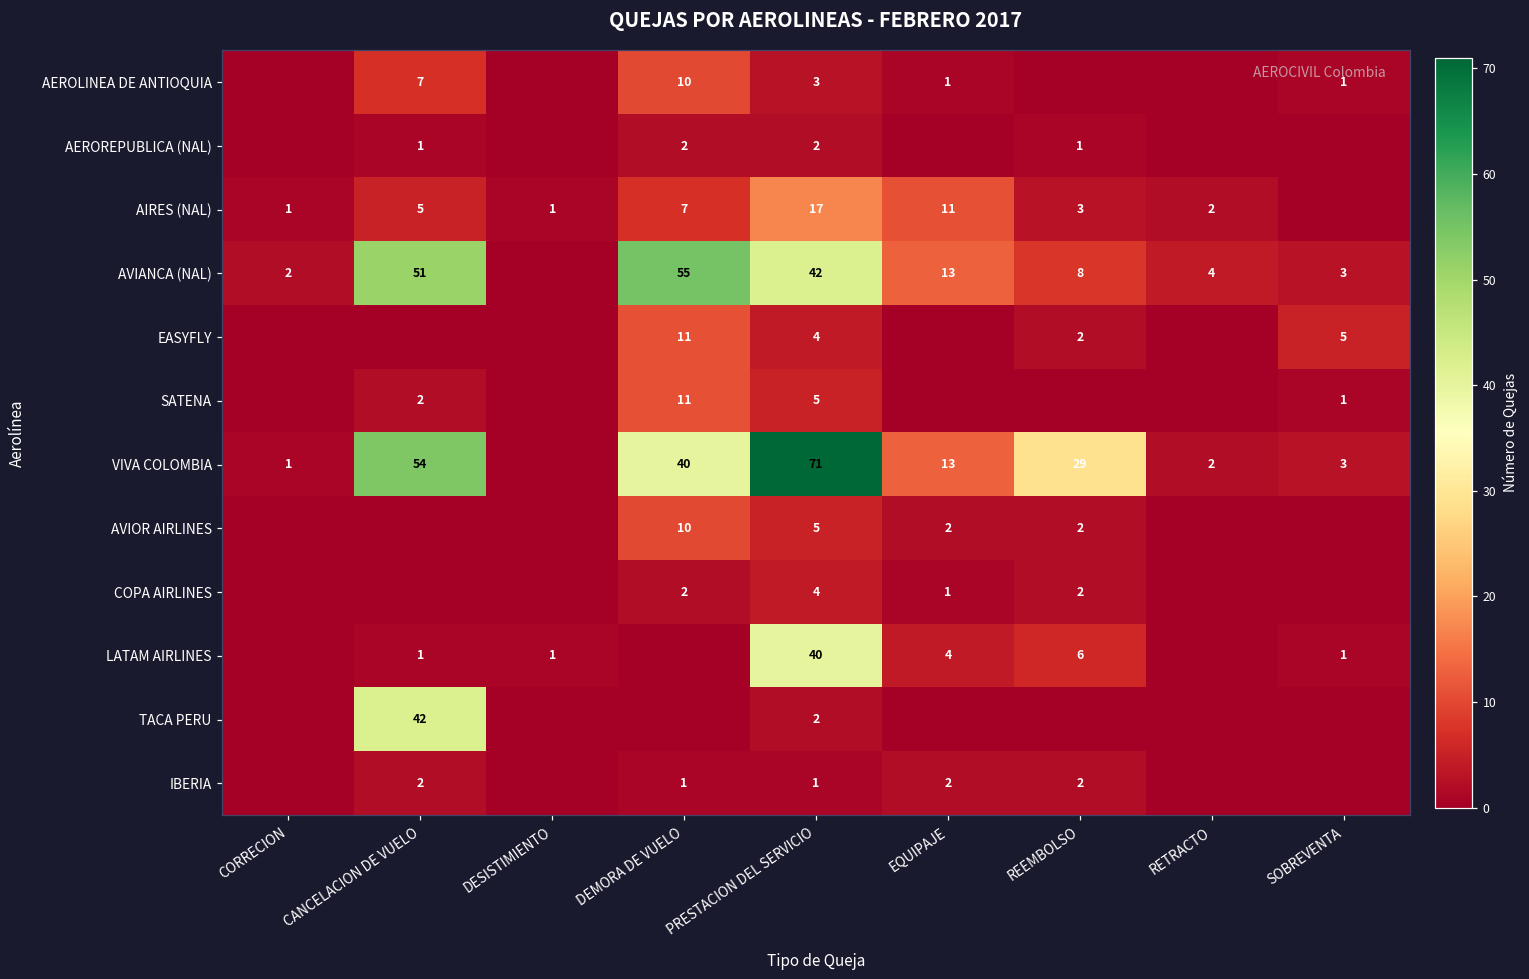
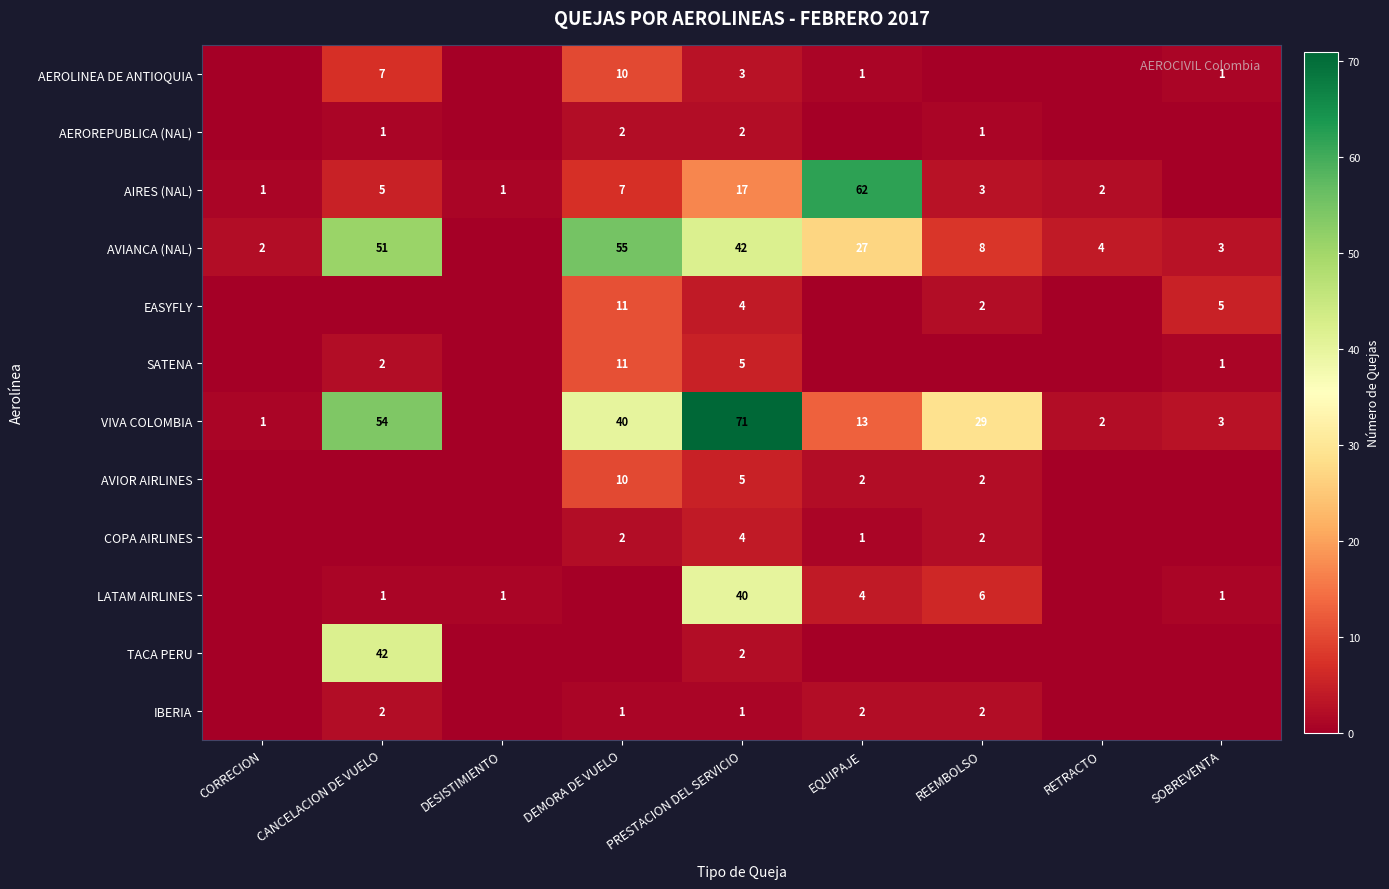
  {
    "AEROLINEA DE ANTIOQUIA": {
      "CANCELACION DE VUELO": 7,
      "DEMORA DE VUELO": 10,
      "PRESTACION DEL SERVICIO": 3,
      "EQUIPAJE": 1
    },
    "AEROREPUBLICA (NAL)": {
      "CANCELACION DE VUELO": 1,
      "DEMORA DE VUELO": 2,
      "PRESTACION DEL SERVICIO": 2,
      "REEMBOLSO": 1
    },
    "AIRES (NAL)": {
      "CORRECION": 1,
      "CANCELACION DE VUELO": 5,
      "DESISTIMIENTO": 1,
      "DEMORA DE VUELO": 7,
      "PRESTACION DEL SERVICIO": 17,
-     "EQUIPAJE": 11,
+     "EQUIPAJE": 62,
      "REEMBOLSO": 3,
      "RETRACTO": 2
    },
    "AVIANCA (NAL)": {
      "CORRECION": 2,
      "CANCELACION DE VUELO": 51,
      "DEMORA DE VUELO": 55,
      "PRESTACION DEL SERVICIO": 42,
-     "EQUIPAJE": 13,
+     "EQUIPAJE": 27,
      "REEMBOLSO": 8,
      "RETRACTO": 4,
      "SOBREVENTA": 3
    },
    "EASYFLY": {
      "DEMORA DE VUELO": 11,
      "PRESTACION DEL SERVICIO": 4,
      "REEMBOLSO": 2,
      "SOBREVENTA": 5
    },
    "SATENA": {
      "CANCELACION DE VUELO": 2,
      "DEMORA DE VUELO": 11,
      "PRESTACION DEL SERVICIO": 5,
      "SOBREVENTA": 1
    },
    "VIVA COLOMBIA": {
      "CORRECION": 1,
      "CANCELACION DE VUELO": 54,
      "DEMORA DE VUELO": 40,
      "PRESTACION DEL SERVICIO": 71,
      "EQUIPAJE": 13,
      "REEMBOLSO": 29,
      "RETRACTO": 2,
      "SOBREVENTA": 3
    },
    "AVIOR AIRLINES": {
      "DEMORA DE VUELO": 10,
      "PRESTACION DEL SERVICIO": 5,
      "EQUIPAJE": 2,
      "REEMBOLSO": 2
    },
    "COPA AIRLINES": {
      "DEMORA DE VUELO": 2,
      "PRESTACION DEL SERVICIO": 4,
      "EQUIPAJE": 1,
      "REEMBOLSO": 2
    },
    "LATAM AIRLINES": {
      "CANCELACION DE VUELO": 1,
      "DESISTIMIENTO": 1,
      "PRESTACION DEL SERVICIO": 40,
      "EQUIPAJE": 4,
      "REEMBOLSO": 6,
      "SOBREVENTA": 1
    },
    "TACA PERU": {
      "CANCELACION DE VUELO": 42,
      "PRESTACION DEL SERVICIO": 2
    },
    "IBERIA": {
      "CANCELACION DE VUELO": 2,
      "DEMORA DE VUELO": 1,
      "PRESTACION DEL SERVICIO": 1,
      "EQUIPAJE": 2,
      "REEMBOLSO": 2
    }
  }
